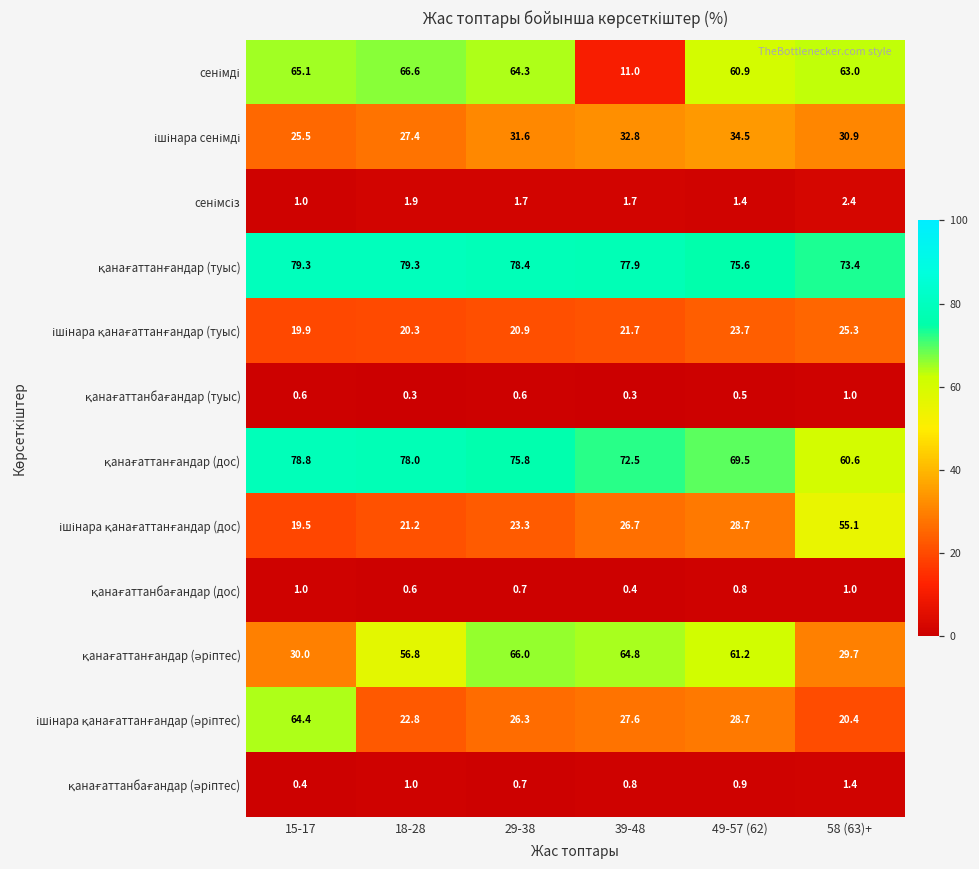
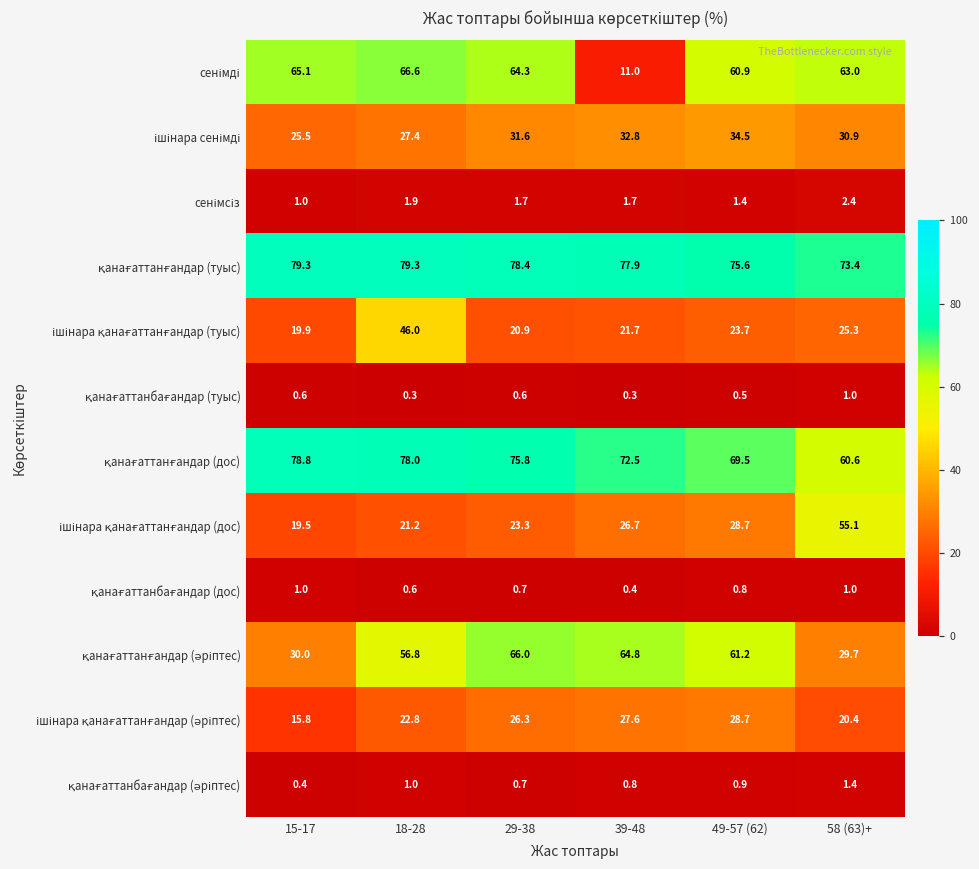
  {
    "сенімді": {
      "15-17": 65.1,
      "18-28": 66.6,
      "29-38": 64.3,
      "39-48": 11.0,
      "49-57 (62)": 60.9
    },
    "ішінара сенімді": {
      "15-17": 25.5,
      "18-28": 27.4,
      "29-38": 31.6,
      "39-48": 32.8,
      "49-57 (62)": 34.5,
      "58 (63)+": 30.9
    },
    "сенімсіз": {
      "15-17": 1.0,
      "18-28": 1.9,
      "29-38": 1.7,
      "39-48": 1.7,
      "49-57 (62)": 1.4,
      "58 (63)+": 2.4
    },
    "қанағаттанғандар (туыс)": {
      "15-17": 79.3,
      "18-28": 79.3,
      "29-38": 78.4,
      "39-48": 77.9,
      "49-57 (62)": 75.6,
      "58 (63)+": 73.4
    },
    "ішінара қанағаттанғандар (туыс)": {
      "15-17": 19.9,
-     "18-28": 20.3,
+     "18-28": 46.0,
      "29-38": 20.9,
      "39-48": 21.7,
      "49-57 (62)": 23.7,
      "58 (63)+": 25.3
    },
    "қанағаттанбағандар (туыс)": {
      "15-17": 0.6,
      "18-28": 0.3,
      "29-38": 0.6,
      "39-48": 0.3,
      "49-57 (62)": 0.5,
      "58 (63)+": 1.0
    },
    "қанағаттанғандар (дос)": {
      "15-17": 78.8,
      "18-28": 78.0,
      "29-38": 75.8,
      "39-48": 72.5,
      "49-57 (62)": 69.5,
      "58 (63)+": 60.6
    },
    "ішінара қанағаттанғандар (дос)": {
      "15-17": 19.5,
      "18-28": 21.2,
      "29-38": 23.3,
      "39-48": 26.7,
      "49-57 (62)": 28.7,
      "58 (63)+": 55.1
    },
    "қанағаттанбағандар (дос)": {
      "15-17": 1.0,
      "18-28": 0.6,
      "29-38": 0.7,
      "39-48": 0.4,
      "49-57 (62)": 0.8,
      "58 (63)+": 1.0
    },
    "қанағаттанғандар (әріптес)": {
      "15-17": 30.0,
      "18-28": 56.8,
      "29-38": 66.0,
      "39-48": 64.8,
      "49-57 (62)": 61.2,
      "58 (63)+": 29.7
    },
    "ішінара қанағаттанғандар (әріптес)": {
-     "15-17": 64.4,
+     "15-17": 15.8,
      "18-28": 22.8,
      "29-38": 26.3,
      "39-48": 27.6,
      "49-57 (62)": 28.7,
      "58 (63)+": 20.4
    },
    "қанағаттанбағандар (әріптес)": {
      "15-17": 0.4,
      "18-28": 1.0,
      "29-38": 0.7,
      "39-48": 0.8,
      "49-57 (62)": 0.9,
      "58 (63)+": 1.4
    }
  }
